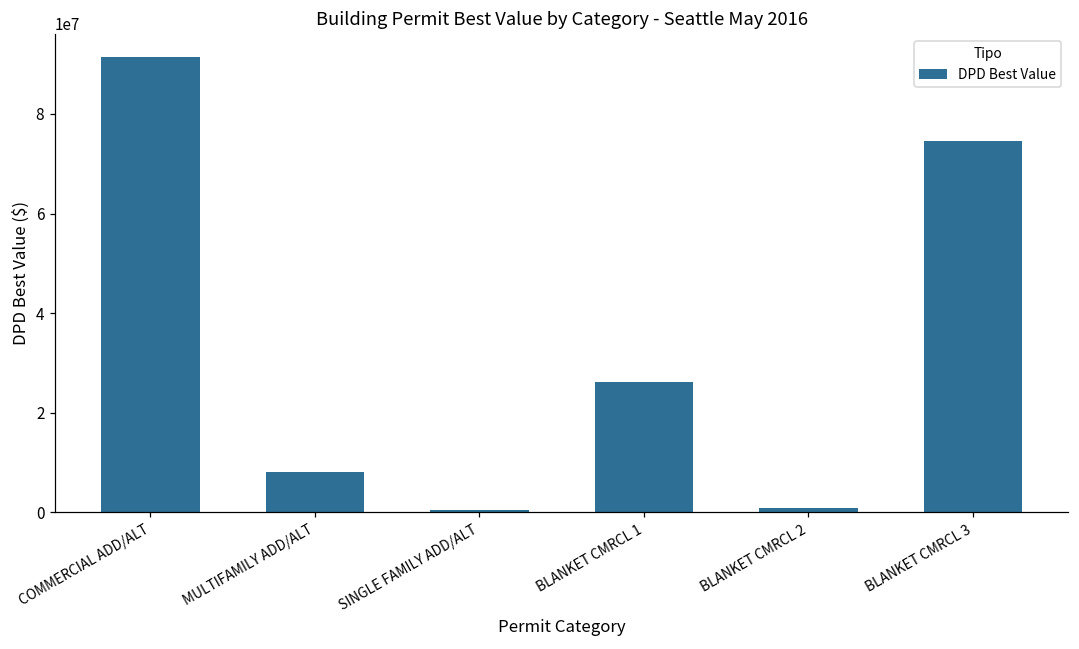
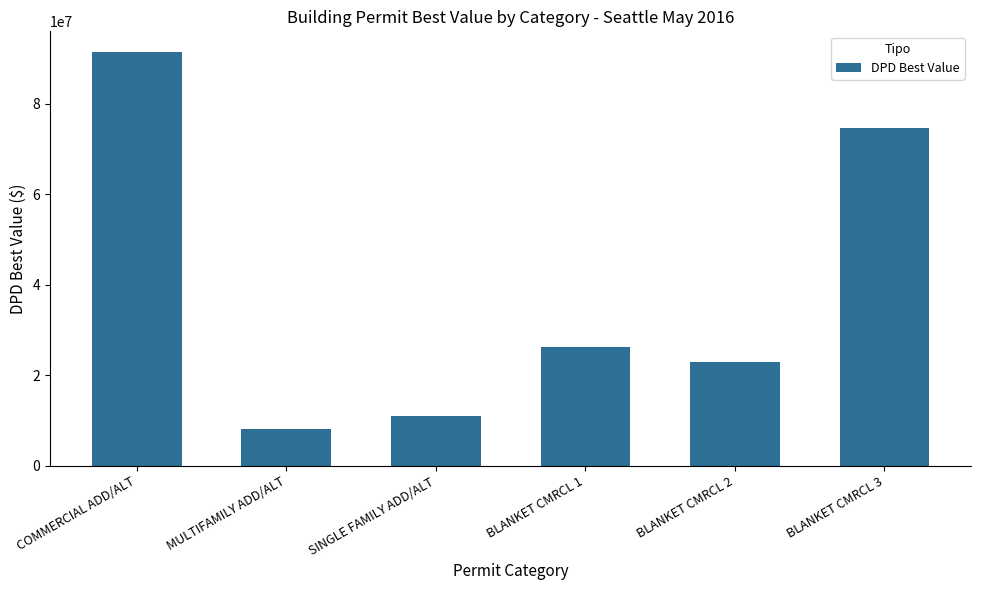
  {
    "COMMERCIAL ADD/ALT": 91000000,
    "MULTIFAMILY ADD/ALT": 8000000,
-   "SINGLE FAMILY ADD/ALT": 1000000,
+   "SINGLE FAMILY ADD/ALT": 11000000,
    "BLANKET CMRCL 1": 26000000,
-   "BLANKET CMRCL 2": 1000000,
+   "BLANKET CMRCL 2": 23000000,
    "BLANKET CMRCL 3": 75000000
  }
